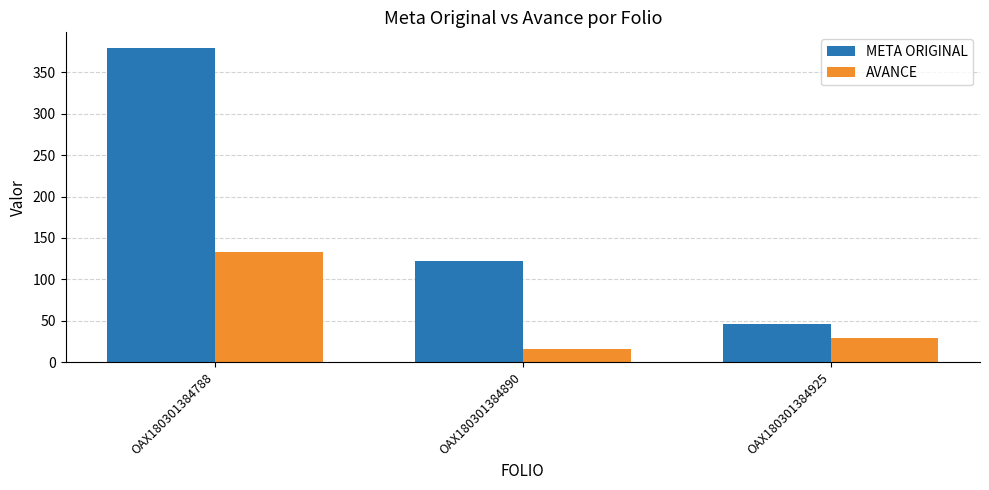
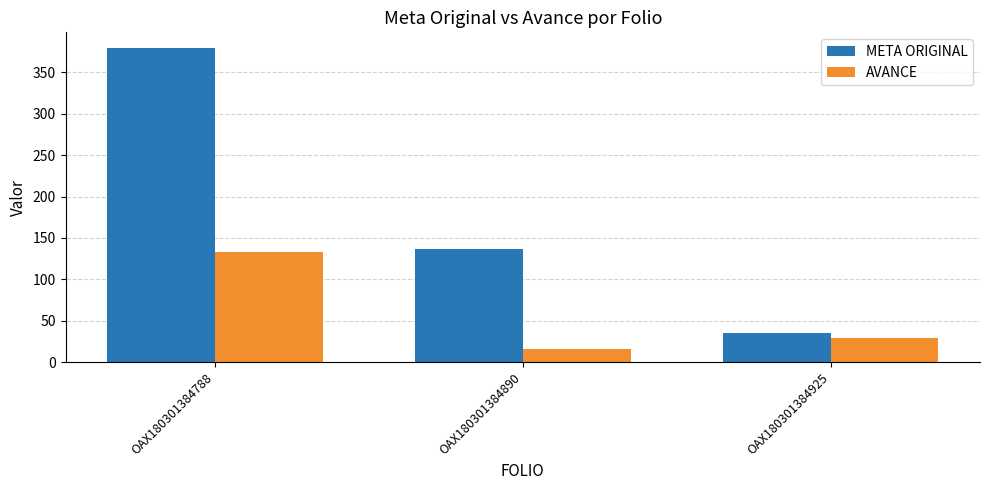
  {
    "META ORIGINAL": {
      "OAX180301384788": 380,
-     "OAX180301384890": 120,
-     "OAX180301384925": 50
+     "OAX180301384890": 140,
+     "OAX180301384925": 30
    },
    "AVANCE": {
      "OAX180301384788": 130,
      "OAX180301384890": 20,
      "OAX180301384925": 30
    }
  }
